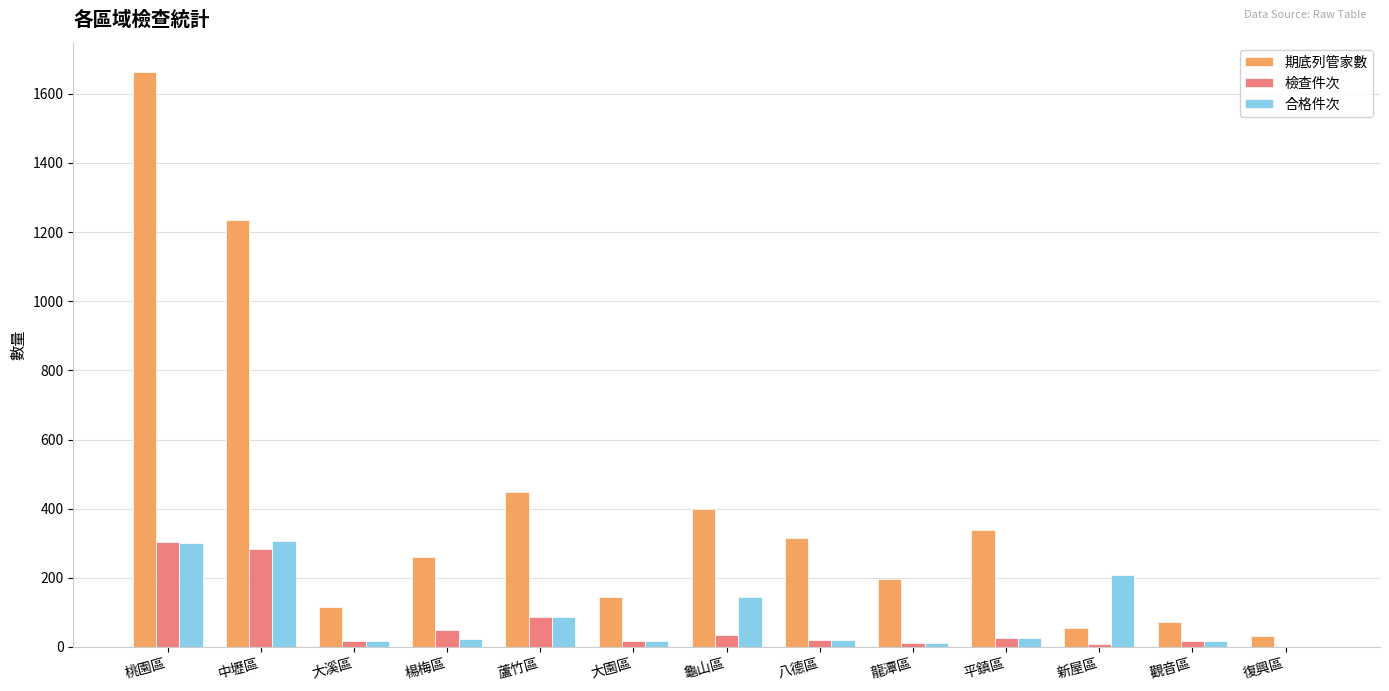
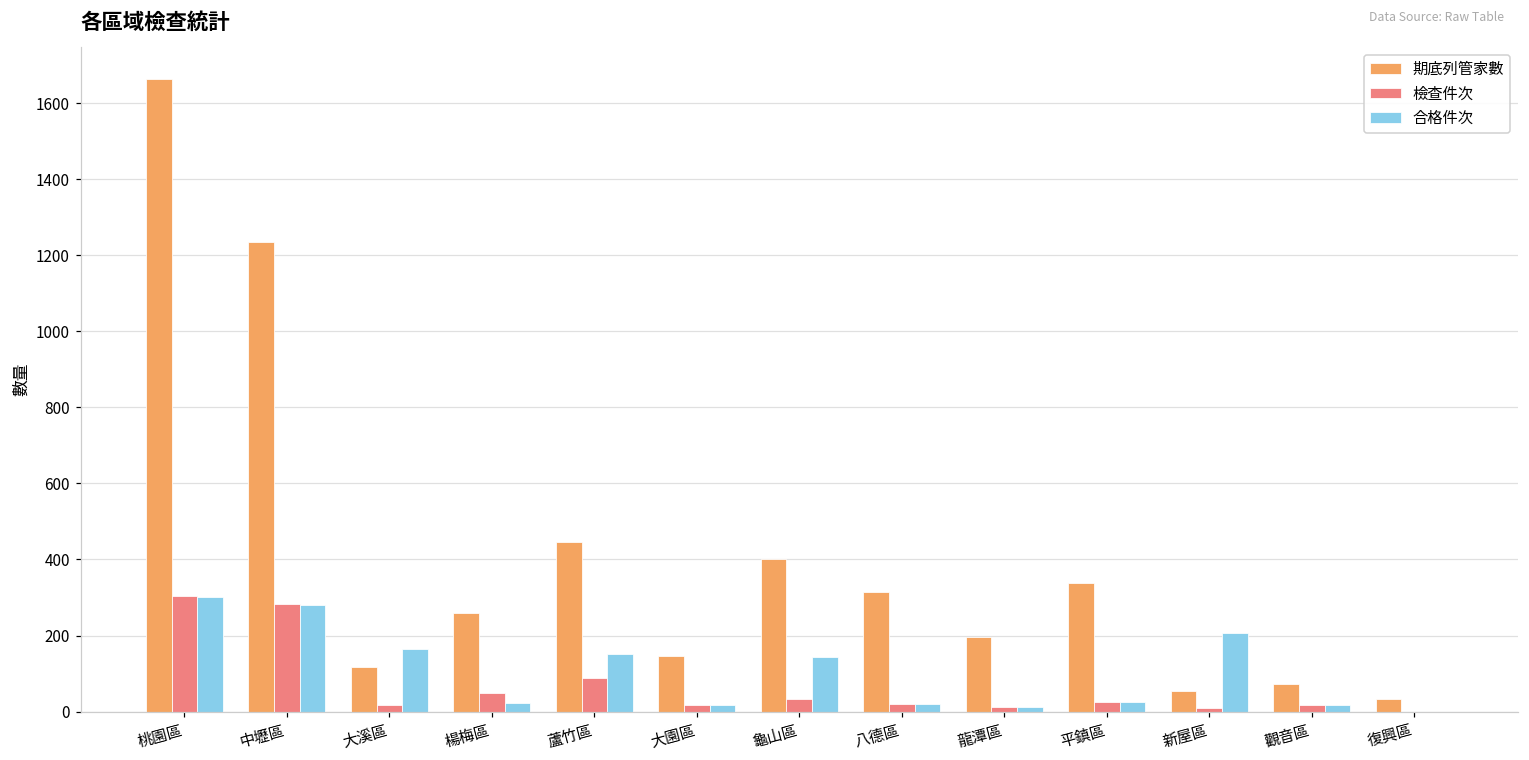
  {
    "合格件次": {
      "桃園區": 300,
-     "中壢區": 310,
-     "大溪區": 20,
+     "中壢區": 280,
+     "大溪區": 170,
      "楊梅區": 20,
-     "蘆竹區": 90,
+     "蘆竹區": 150,
      "大園區": 20,
      "龜山區": 140,
      "八德區": 20,
      "龍潭區": 10,
      "平鎮區": 30,
      "新屋區": 210,
      "觀音區": 20,
      "復興區": 0
    }
  }
